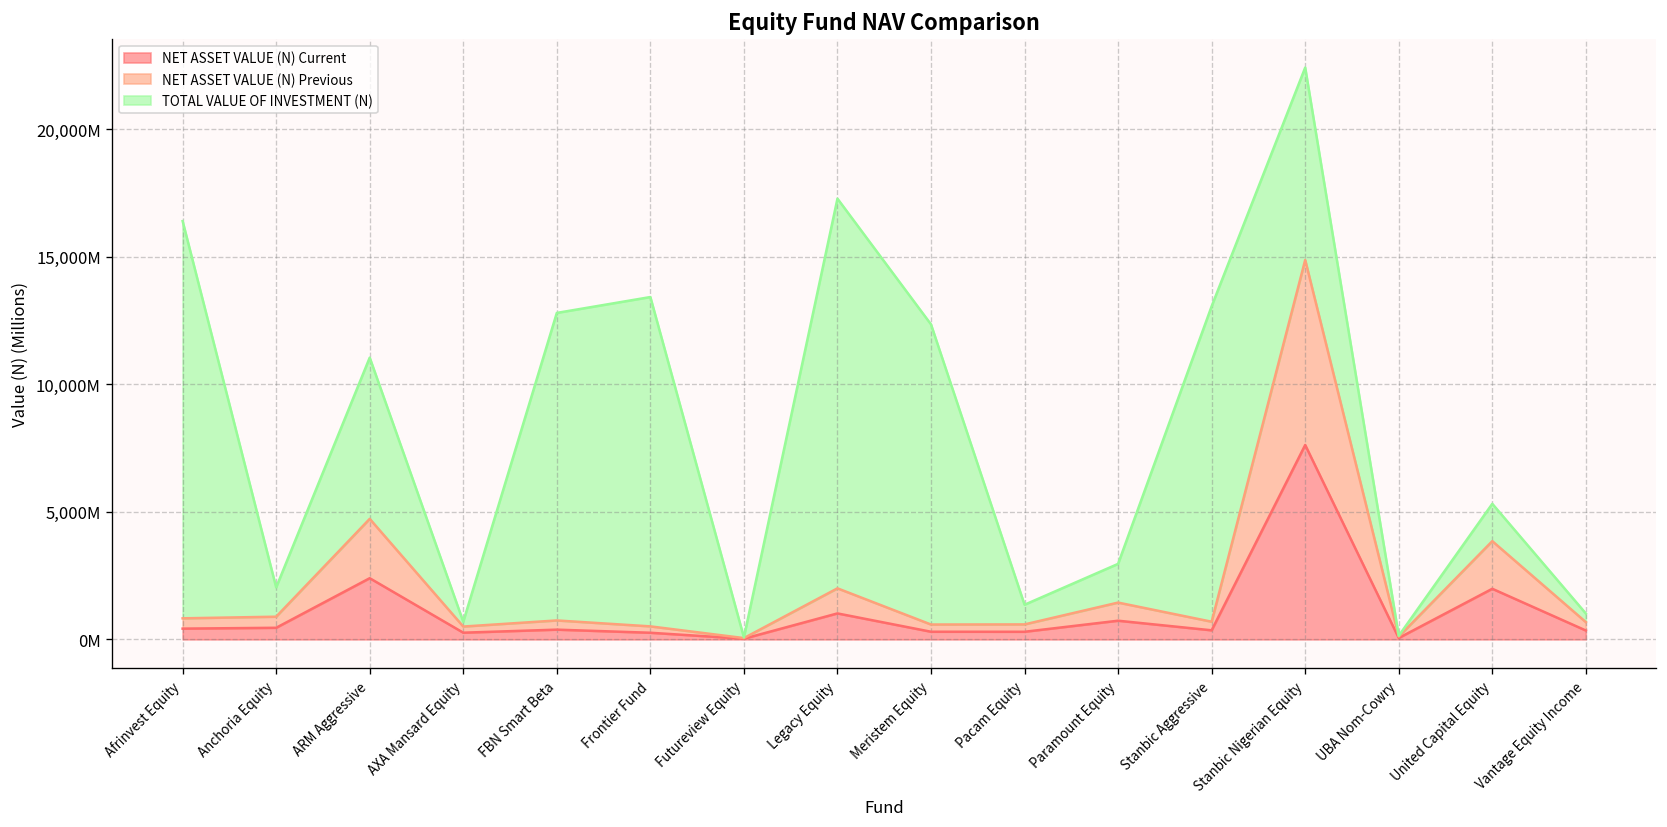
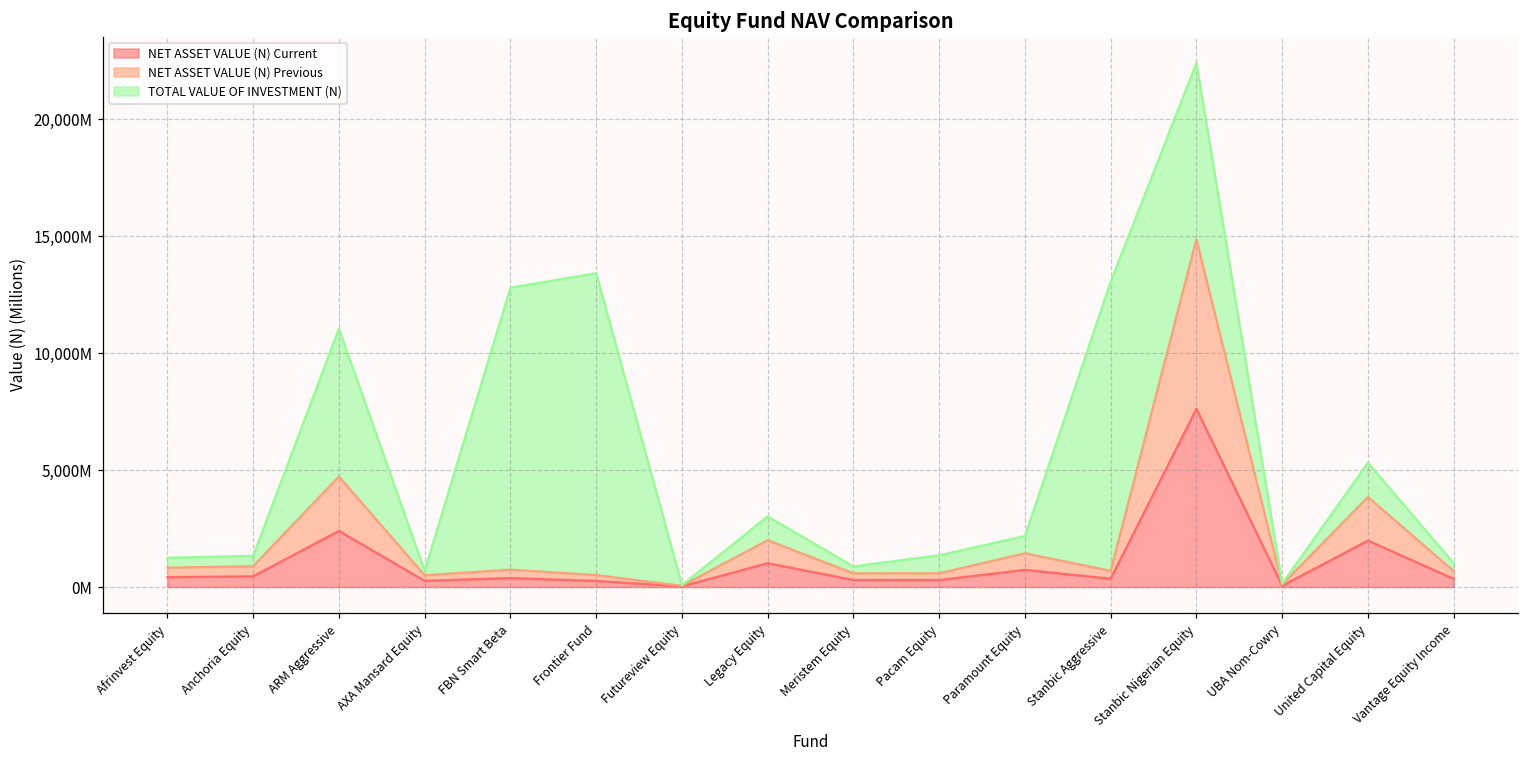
  {
    "TOTAL VALUE OF INVESTMENT (N)": {
-     "Afrinvest Equity": "15,600,000,000",
-     "Anchoria Equity": "1,100,000,000",
+     "Afrinvest Equity": "400,000,000",
+     "Anchoria Equity": "400,000,000",
      "ARM Aggressive": "6,300,000,000",
      "AXA Mansard Equity": "200,000,000",
      "FBN Smart Beta": "12,100,000,000",
      "Frontier Fund": "12,900,000,000",
-     "Legacy Equity": "15,300,000,000",
-     "Meristem Equity": "11,800,000,000",
+     "Legacy Equity": "1,000,000,000",
+     "Meristem Equity": "300,000,000",
      "Pacam Equity": "800,000,000",
-     "Paramount Equity": "1,500,000,000",
+     "Paramount Equity": "700,000,000",
      "Stanbic Aggressive": "12,400,000,000",
      "Stanbic Nigerian Equity": "7,500,000,000",
      "United Capital Equity": "1,500,000,000",
      "Vantage Equity Income": "300,000,000"
    }
  }
